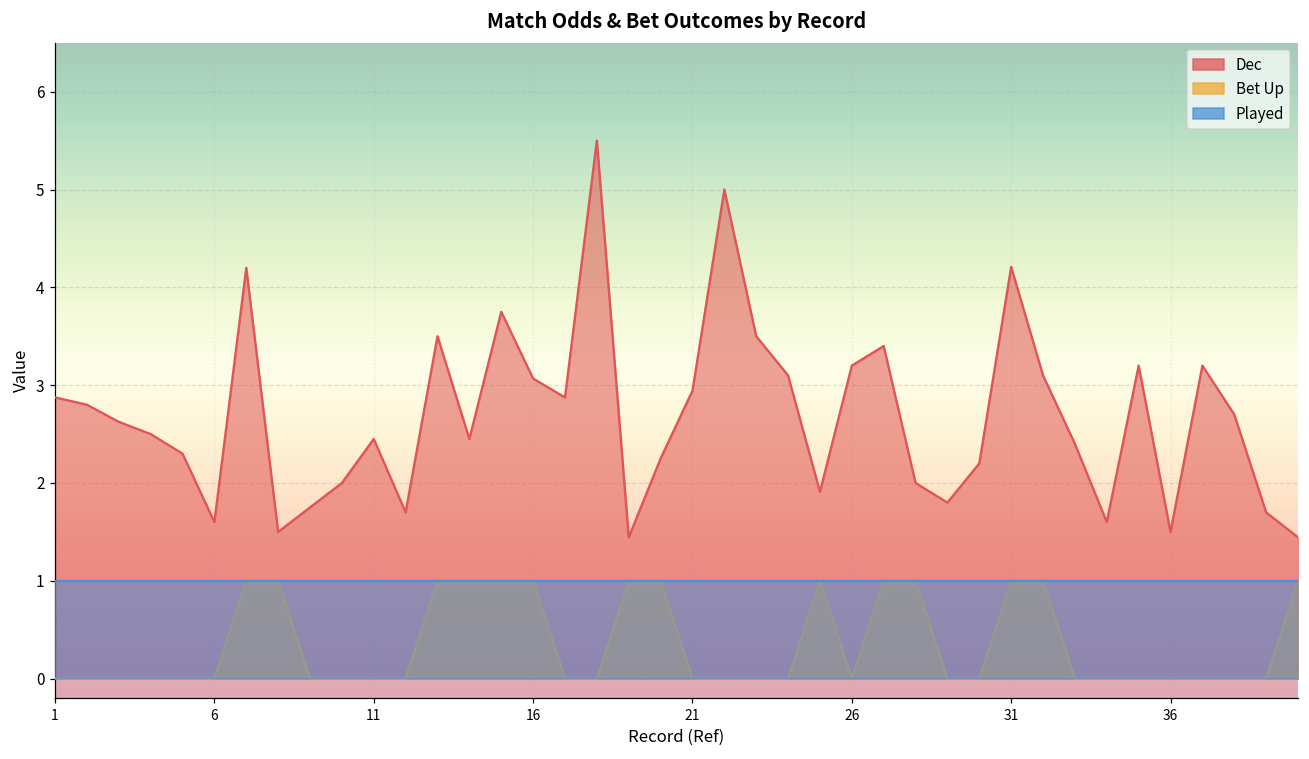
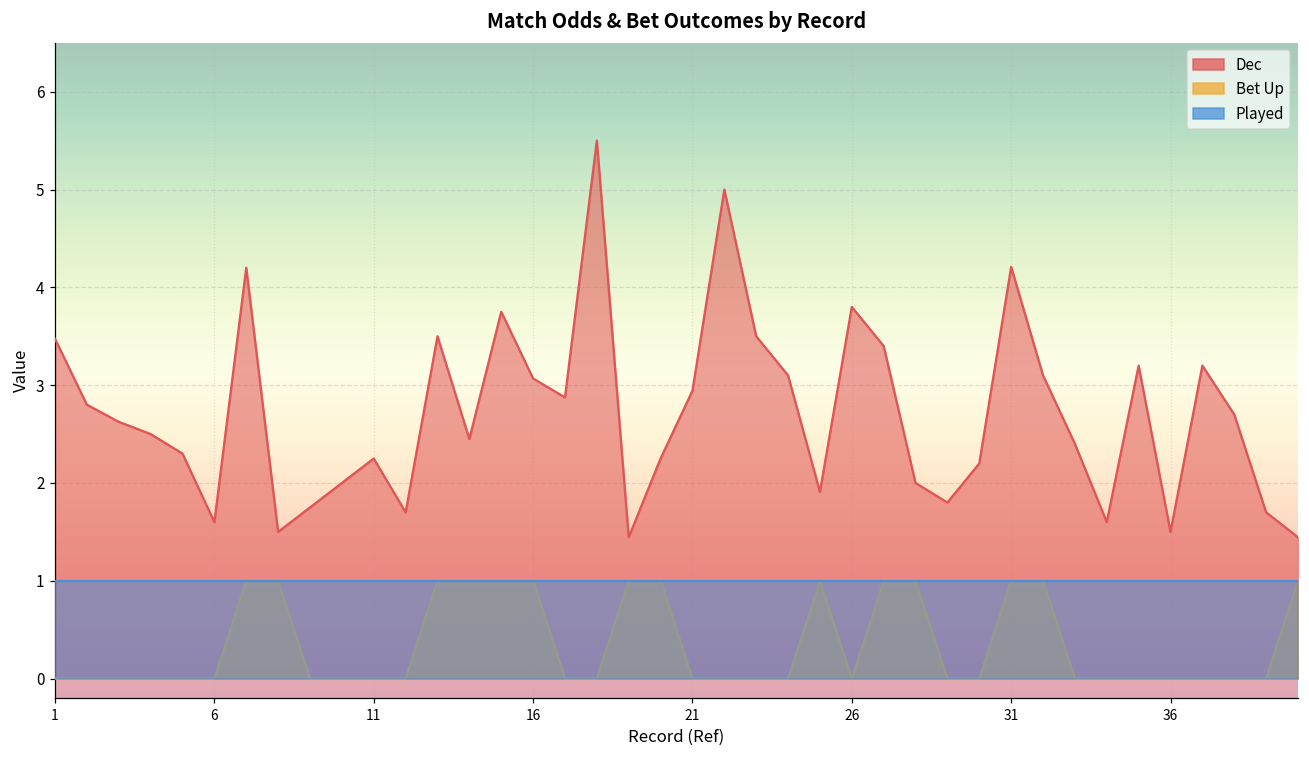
  {
    "Dec": {
-     "1": 2.9,
+     "1": 3.5,
      "6": 1.6,
-     "11": 2.5,
+     "11": 2.3,
      "16": 3.1,
      "21": 2.9,
-     "26": 3.2,
+     "26": 3.8,
      "31": 4.2,
      "36": 1.5
    },
    "Bet Up": {
      "1": 0.0,
      "6": 0.0,
      "11": 0.0,
      "21": 0.0,
      "26": 0.0,
      "36": 0.0
    },
    "Played": {
      "1": 1.0,
      "6": 1.0,
      "11": 1.0,
      "21": 1.0,
      "26": 1.0,
      "36": 1.0
    }
  }
